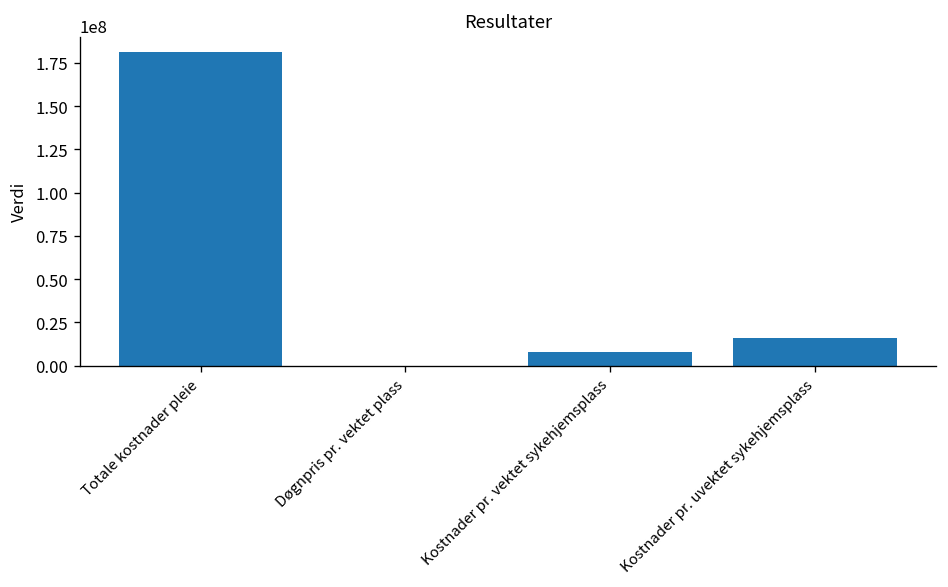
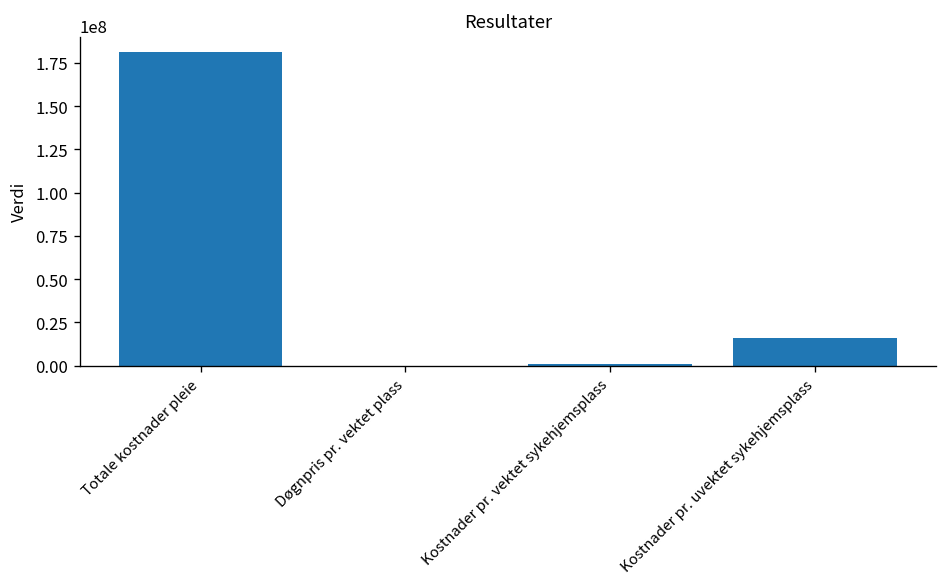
  {
    "Totale kostnader pleie": 181000000,
-   "Kostnader pr. vektet sykehjemsplass": 8000000,
+   "Kostnader pr. vektet sykehjemsplass": 1000000,
    "Kostnader pr. uvektet sykehjemsplass": 16000000
  }
